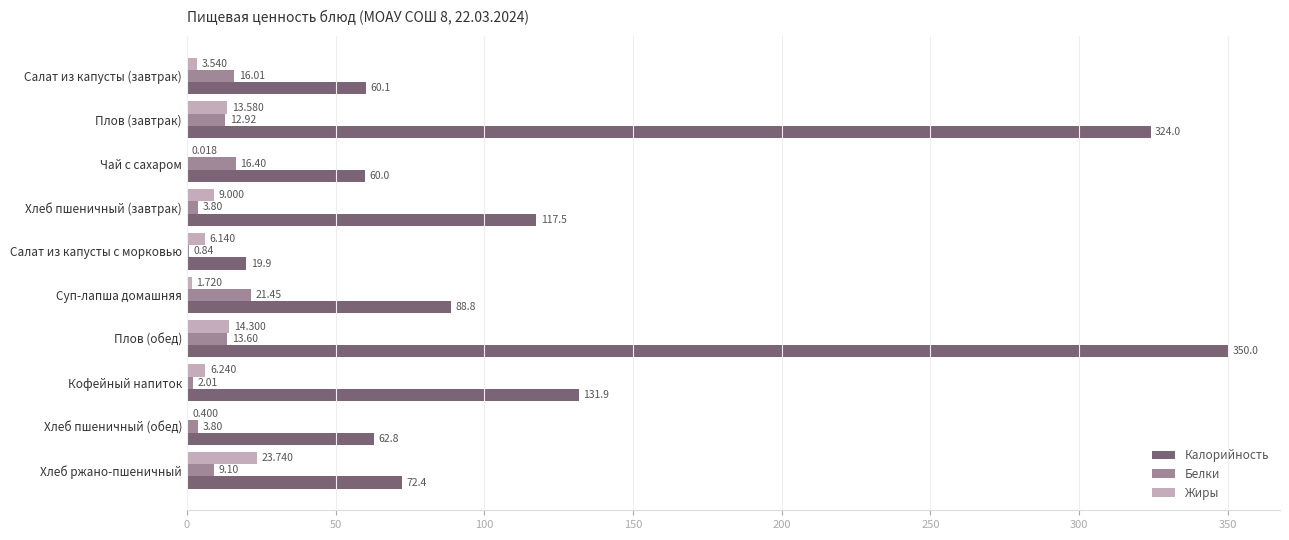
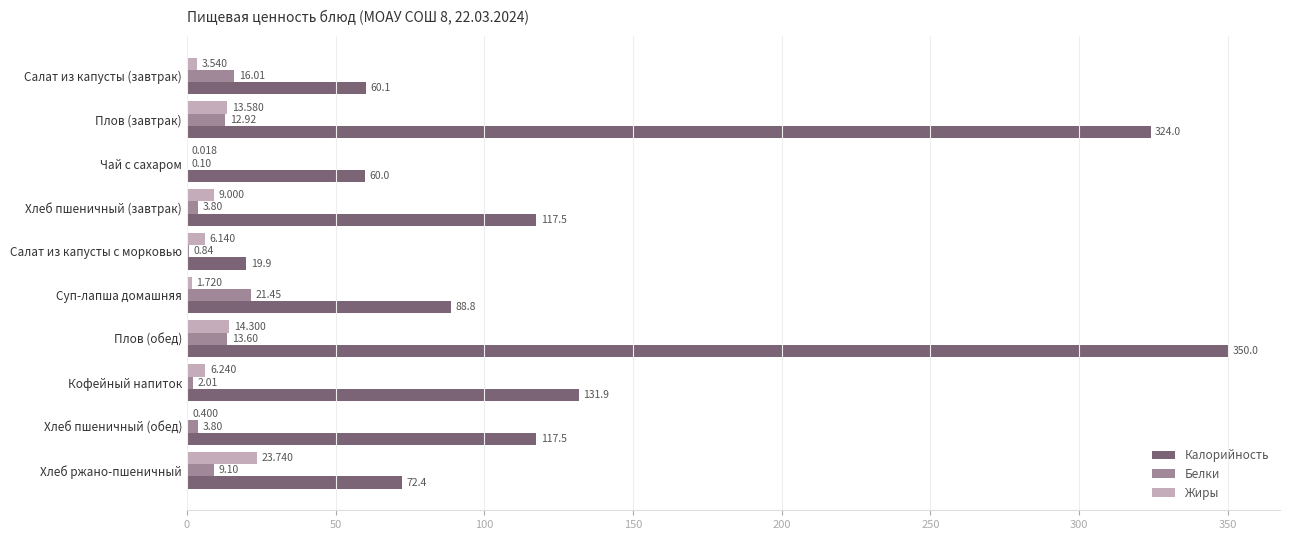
  {
    "Калорийность": {
      "Салат из капусты (завтрак)": 60.1,
      "Плов (завтрак)": 324.0,
      "Чай с сахаром": 60.0,
      "Хлеб пшеничный (завтрак)": 117.5,
      "Салат из капусты с морковью": 19.9,
      "Суп-лапша домашняя": 88.8,
      "Плов (обед)": 350.0,
      "Кофейный напиток": 131.9,
-     "Хлеб пшеничный (обед)": 62.8,
+     "Хлеб пшеничный (обед)": 117.5,
      "Хлеб ржано-пшеничный": 72.4
    },
    "Белки": {
      "Салат из капусты (завтрак)": 16.01,
      "Плов (завтрак)": 12.92,
-     "Чай с сахаром": 16.40,
+     "Чай с сахаром": 0.10,
      "Хлеб пшеничный (завтрак)": 3.80,
      "Салат из капусты с морковью": 0.84,
      "Суп-лапша домашняя": 21.45,
      "Плов (обед)": 13.60,
      "Кофейный напиток": 2.01,
      "Хлеб пшеничный (обед)": 3.80,
      "Хлеб ржано-пшеничный": 9.10
    },
    "Жиры": {
      "Салат из капусты (завтрак)": 3.540,
      "Плов (завтрак)": 13.580,
      "Чай с сахаром": 0.018,
      "Хлеб пшеничный (завтрак)": 9.000,
      "Салат из капусты с морковью": 6.140,
      "Суп-лапша домашняя": 1.720,
      "Плов (обед)": 14.300,
      "Кофейный напиток": 6.240,
      "Хлеб пшеничный (обед)": 0.400,
      "Хлеб ржано-пшеничный": 23.740
    }
  }
